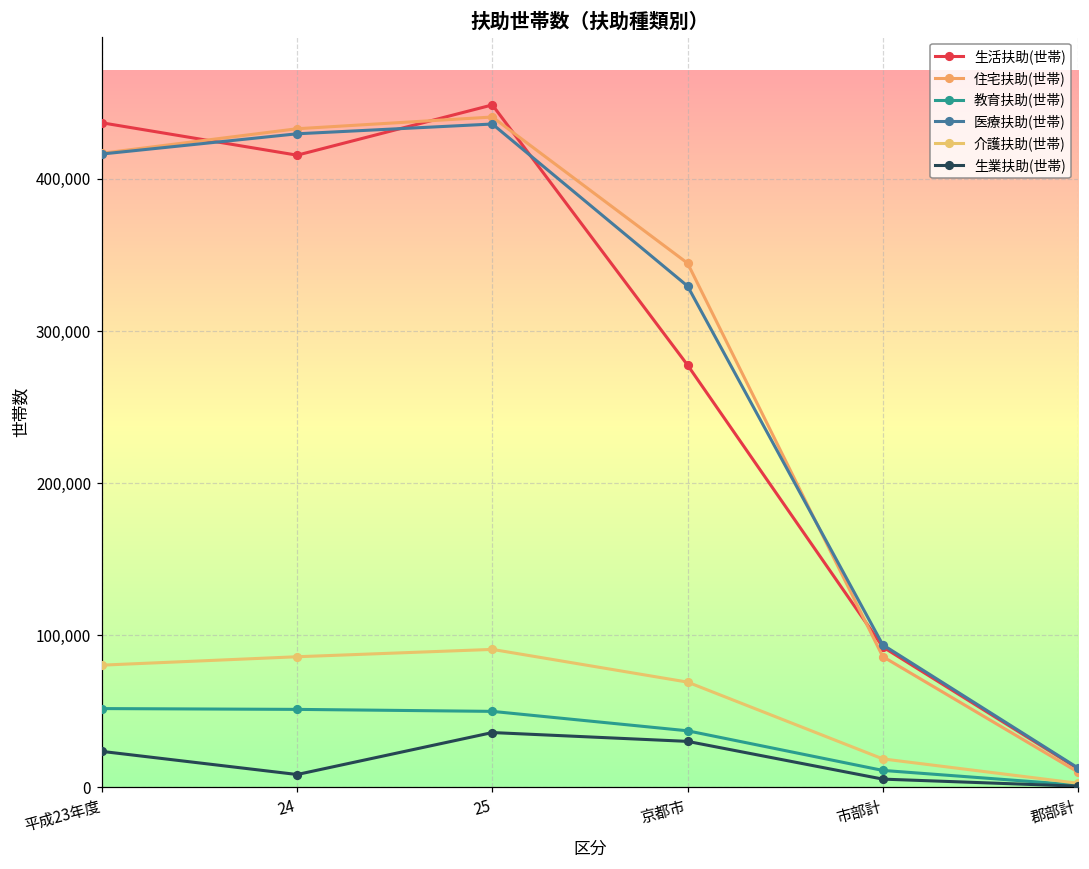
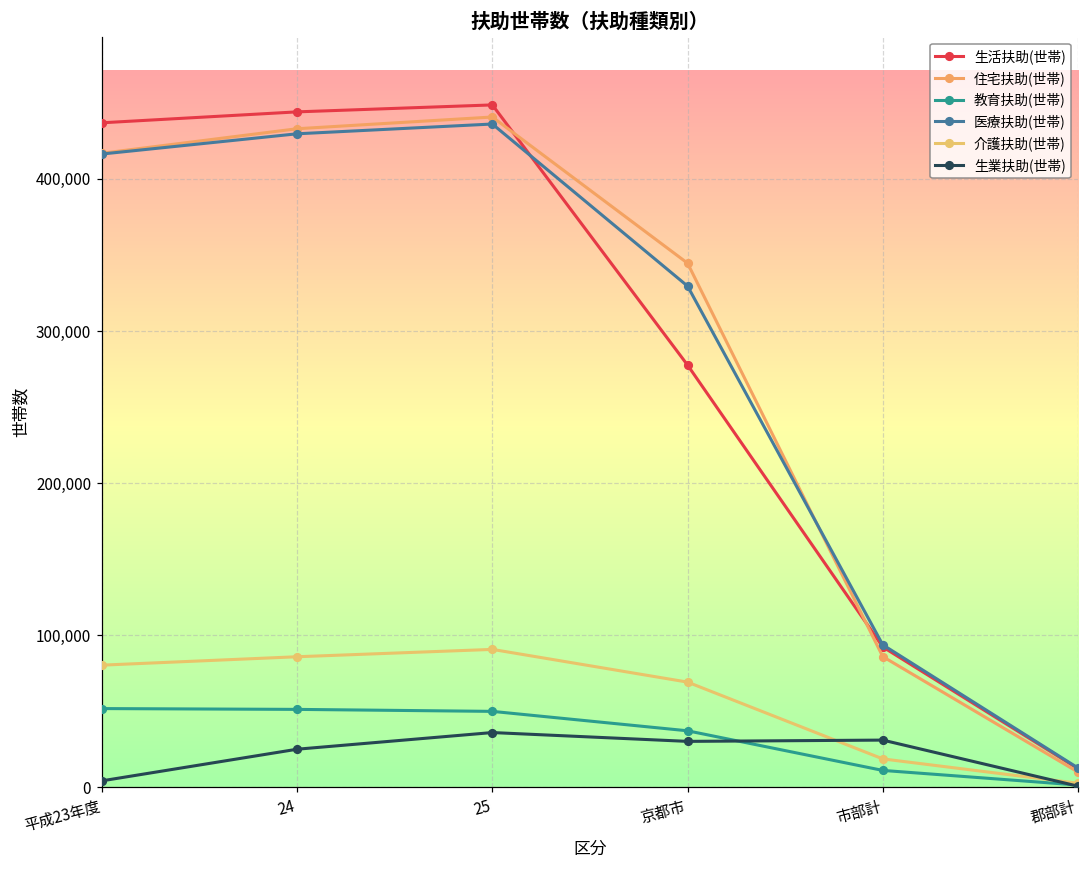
  {
    "生活扶助(世帯)": {
      "平成23年度": "437,000",
-     "24": "416,000",
+     "24": "444,000",
      "25": "449,000",
      "京都市": "278,000"
    },
    "生業扶助(世帯)": {
-     "平成23年度": "24,000",
-     "24": "8,000",
+     "平成23年度": "4,000",
+     "24": "25,000",
      "25": "36,000",
      "京都市": "30,000",
-     "市部計": "5,000"
+     "市部計": "31,000"
    }
  }
